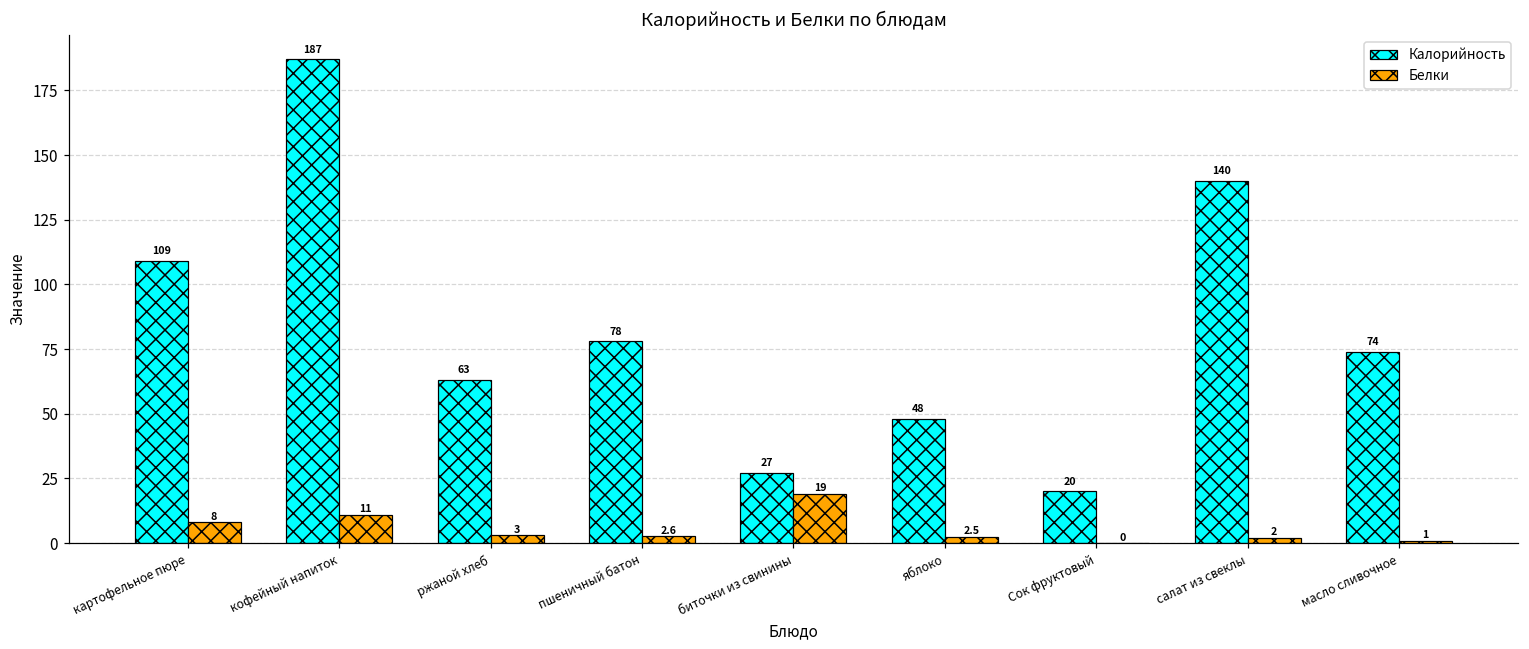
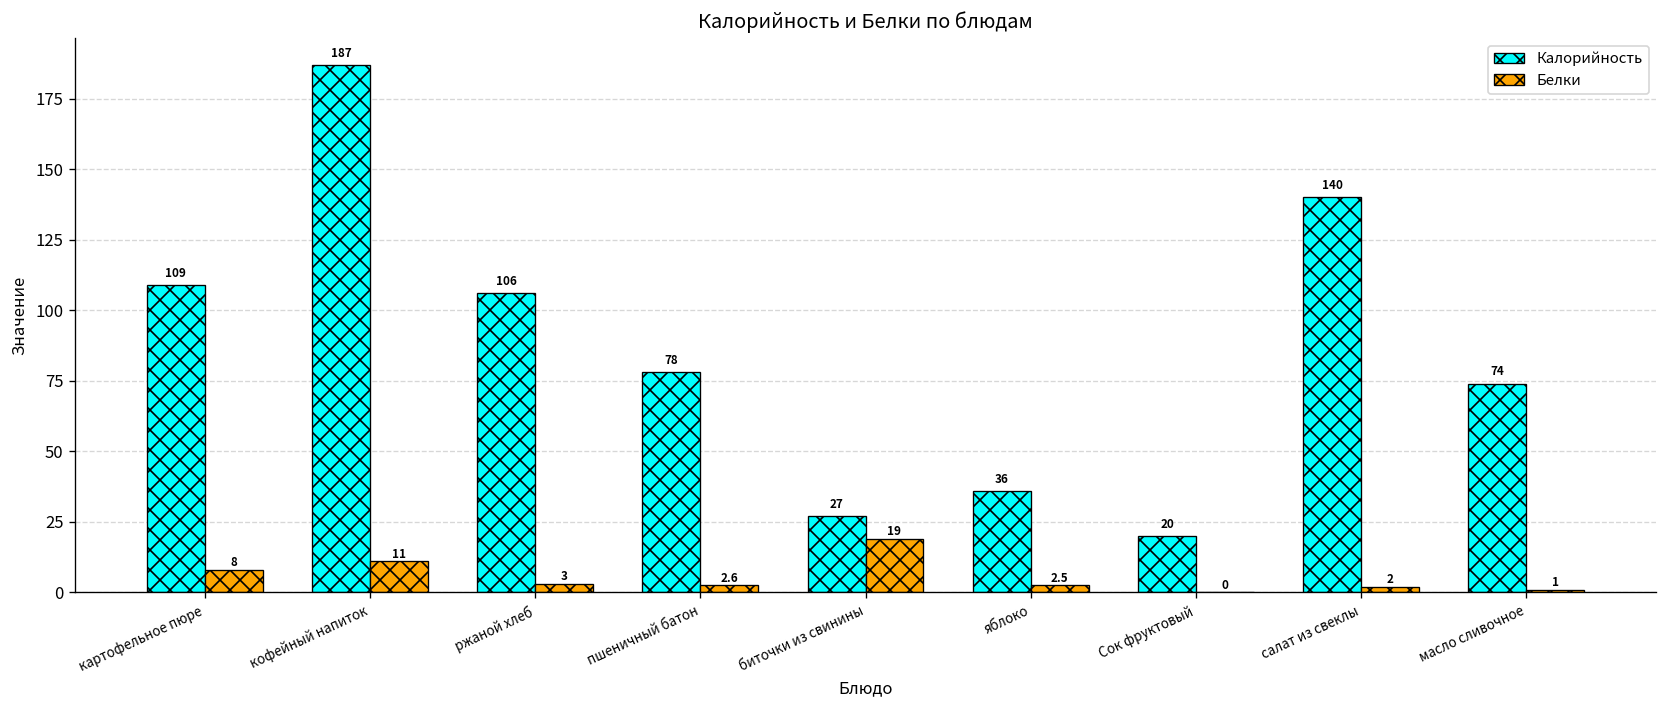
  {
    "Калорийность": {
      "картофельное пюре": 109,
      "кофейный напиток": 187,
-     "ржаной хлеб": 63,
+     "ржаной хлеб": 106,
      "пшеничный батон": 78,
      "биточки из свинины": 27,
-     "яблоко": 48,
+     "яблоко": 36,
      "Сок фруктовый": 20,
      "салат из свеклы": 140,
      "масло сливочное": 74
    },
    "Белки": {
      "картофельное пюре": 8,
      "кофейный напиток": 11,
      "ржаной хлеб": 3,
      "пшеничный батон": 2.6,
      "биточки из свинины": 19,
      "яблоко": 2.5,
      "Сок фруктовый": 0,
      "салат из свеклы": 2,
      "масло сливочное": 1
    }
  }
